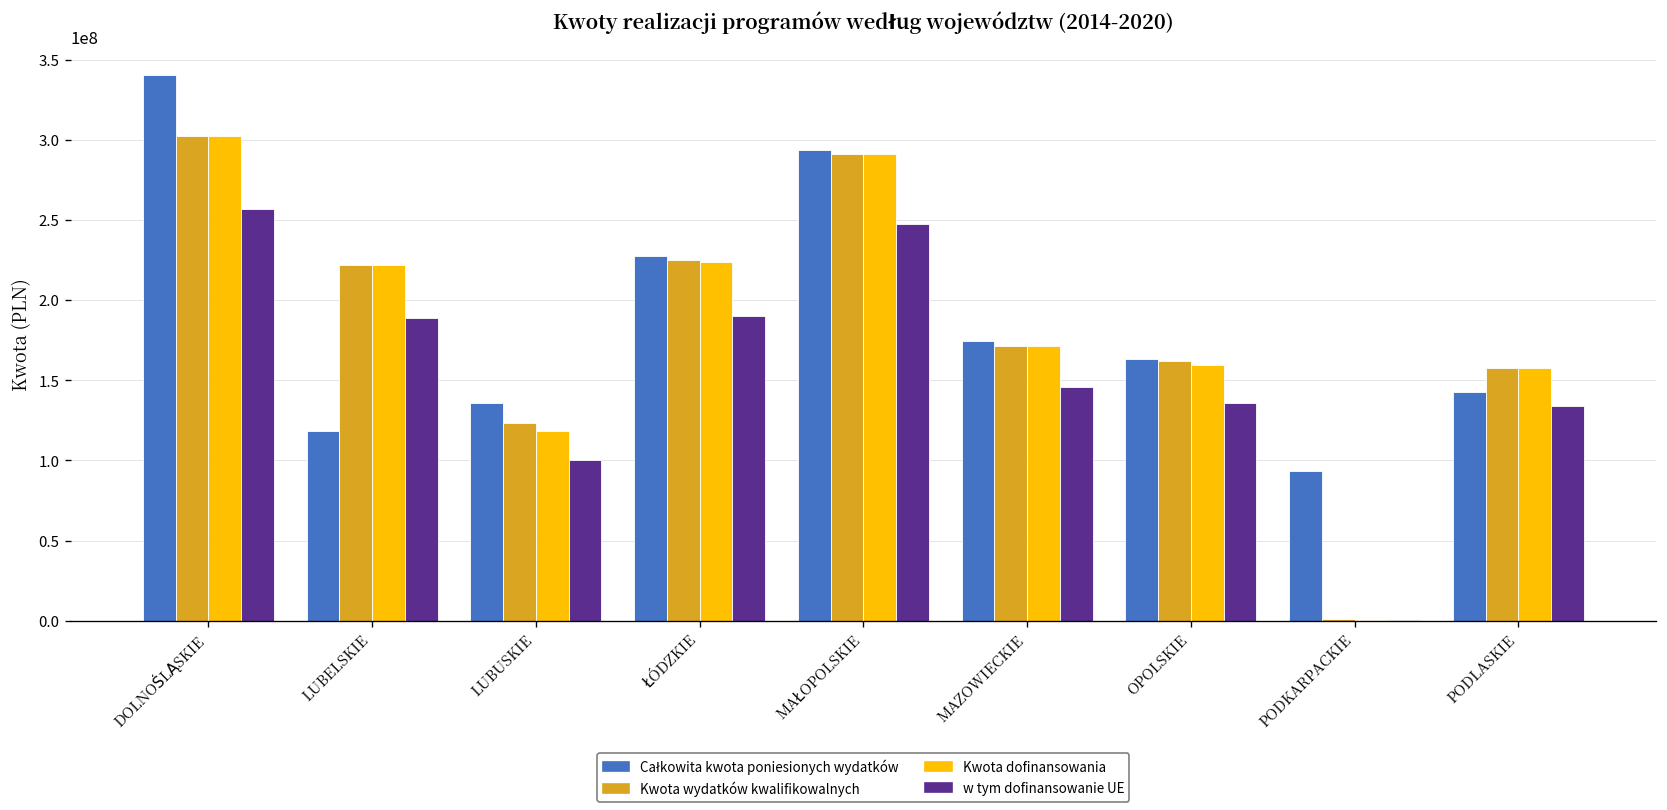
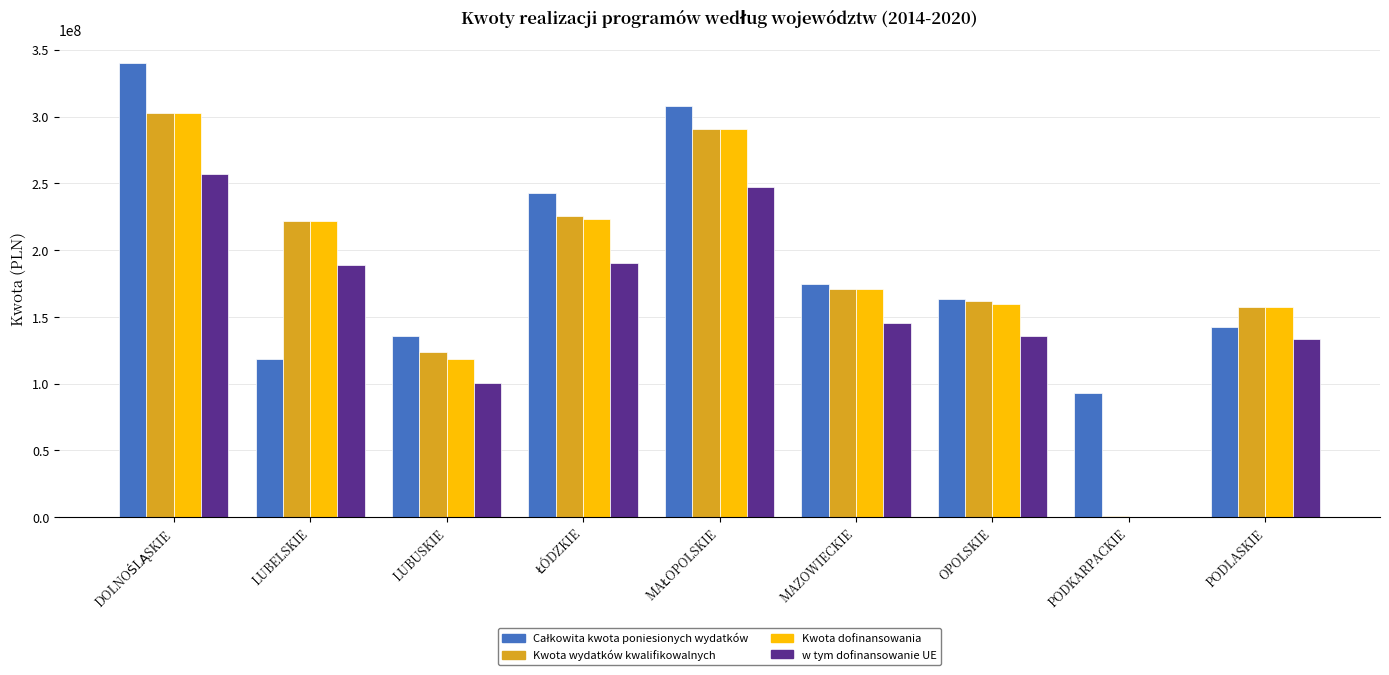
  {
    "Całkowita kwota poniesionych wydatków": {
      "DOLNOŚLĄSKIE": 340000000,
      "LUBELSKIE": 118000000,
      "LUBUSKIE": 136000000,
-     "ŁÓDZKIE": 228000000,
-     "MAŁOPOLSKIE": 294000000,
+     "ŁÓDZKIE": 243000000,
+     "MAŁOPOLSKIE": 308000000,
      "MAZOWIECKIE": 175000000,
      "OPOLSKIE": 163000000,
      "PODKARPACKIE": 93000000,
      "PODLASKIE": 143000000
    },
    "w tym dofinansowanie UE": {
      "DOLNOŚLĄSKIE": 257000000,
      "LUBELSKIE": 189000000,
      "LUBUSKIE": 100000000,
      "ŁÓDZKIE": 190000000,
      "MAŁOPOLSKIE": 247000000,
      "MAZOWIECKIE": 146000000,
      "OPOLSKIE": 136000000,
      "PODLASKIE": 134000000
    }
  }
